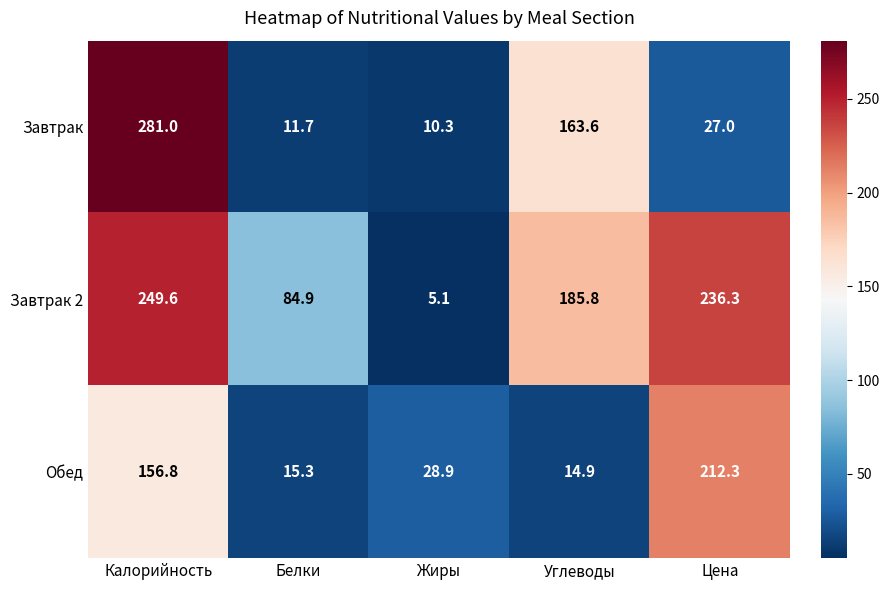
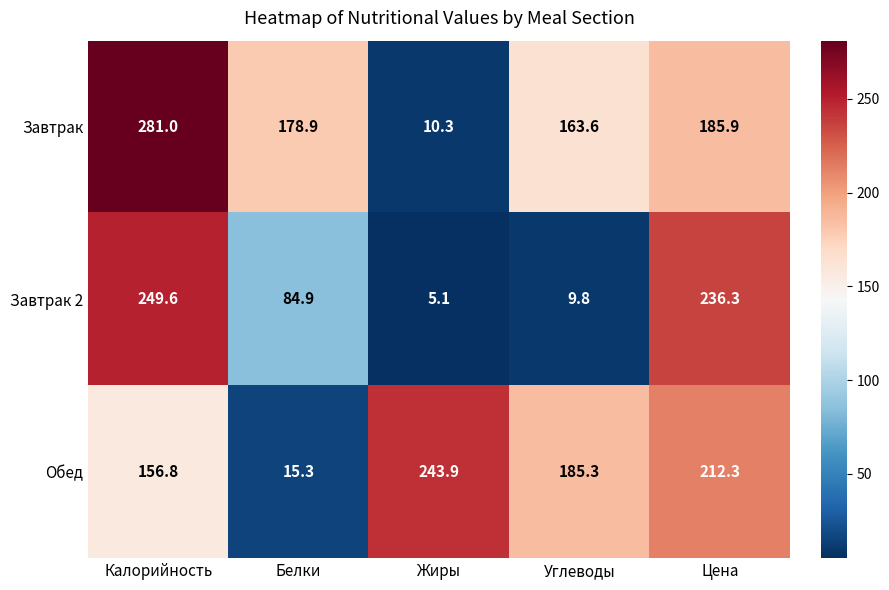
  {
    "Завтрак": {
      "Калорийность": 281.0,
-     "Белки": 11.7,
+     "Белки": 178.9,
      "Жиры": 10.3,
      "Углеводы": 163.6,
-     "Цена": 27.0
+     "Цена": 185.9
    },
    "Завтрак 2": {
      "Калорийность": 249.6,
      "Белки": 84.9,
      "Жиры": 5.1,
-     "Углеводы": 185.8,
+     "Углеводы": 9.8,
      "Цена": 236.3
    },
    "Обед": {
      "Калорийность": 156.8,
      "Белки": 15.3,
-     "Жиры": 28.9,
-     "Углеводы": 14.9,
+     "Жиры": 243.9,
+     "Углеводы": 185.3,
      "Цена": 212.3
    }
  }
